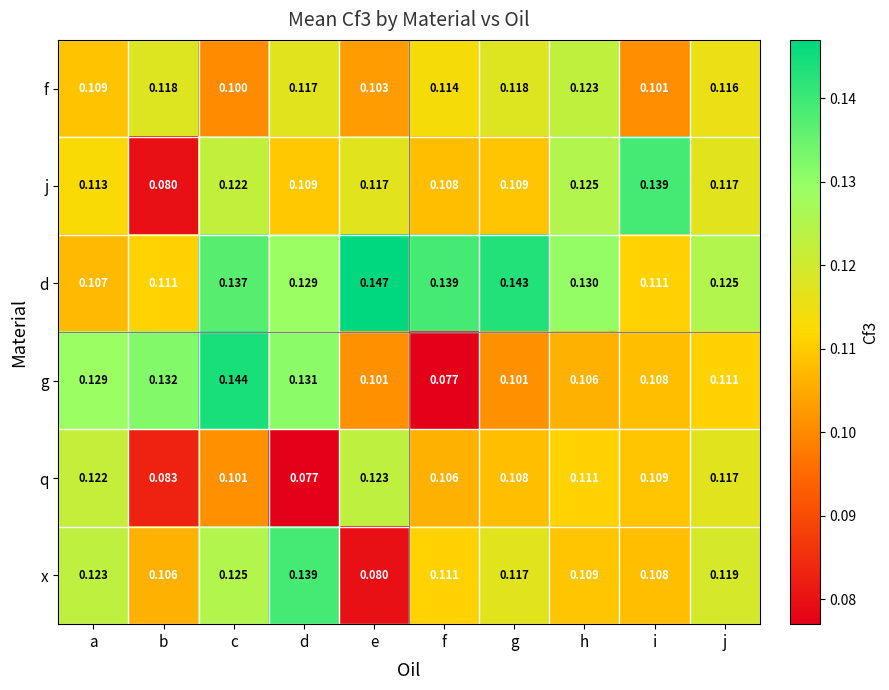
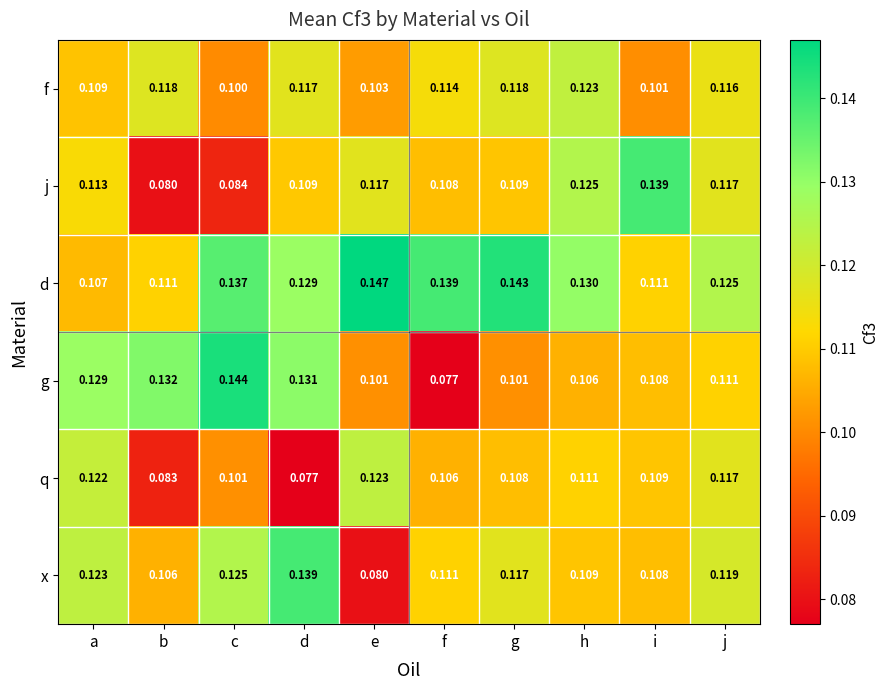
  {
    "f": {
      "a": 0.109,
      "b": 0.118,
      "c": 0.100,
      "d": 0.117,
      "e": 0.103,
      "f": 0.114,
      "g": 0.118,
      "h": 0.123,
      "i": 0.101,
      "j": 0.116
    },
    "j": {
      "a": 0.113,
      "b": 0.080,
-     "c": 0.122,
+     "c": 0.084,
      "d": 0.109,
      "e": 0.117,
      "f": 0.108,
      "g": 0.109,
      "h": 0.125,
      "i": 0.139,
      "j": 0.117
    },
    "d": {
      "a": 0.107,
      "b": 0.111,
      "c": 0.137,
      "d": 0.129,
      "e": 0.147,
      "f": 0.139,
      "g": 0.143,
      "h": 0.130,
      "i": 0.111,
      "j": 0.125
    },
    "g": {
      "a": 0.129,
      "b": 0.132,
      "c": 0.144,
      "d": 0.131,
      "e": 0.101,
      "f": 0.077,
      "g": 0.101,
      "h": 0.106,
      "i": 0.108,
      "j": 0.111
    },
    "q": {
      "a": 0.122,
      "b": 0.083,
      "c": 0.101,
      "d": 0.077,
      "e": 0.123,
      "f": 0.106,
      "g": 0.108,
      "h": 0.111,
      "i": 0.109,
      "j": 0.117
    },
    "x": {
      "a": 0.123,
      "b": 0.106,
      "c": 0.125,
      "d": 0.139,
      "e": 0.080,
      "f": 0.111,
      "g": 0.117,
      "h": 0.109,
      "i": 0.108,
      "j": 0.119
    }
  }
